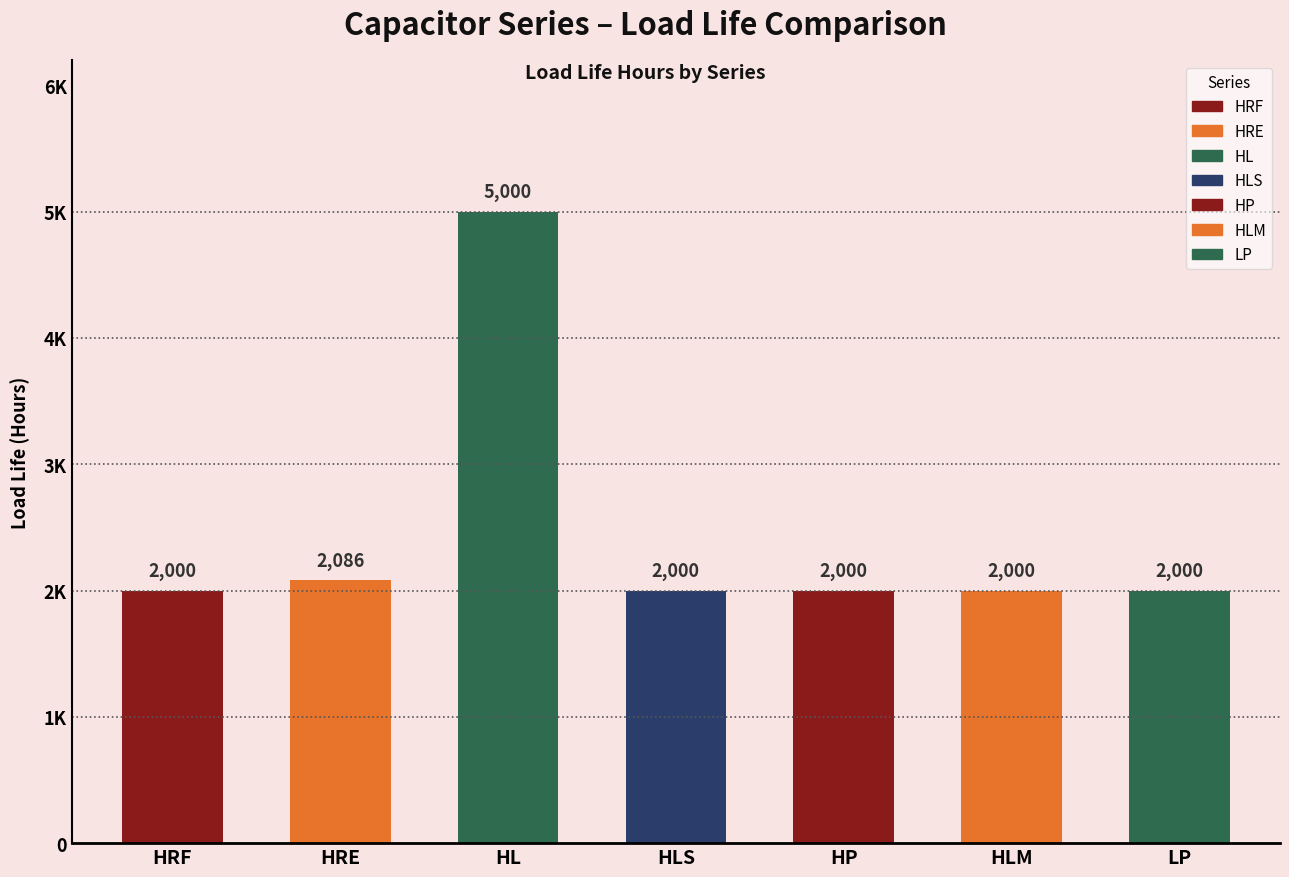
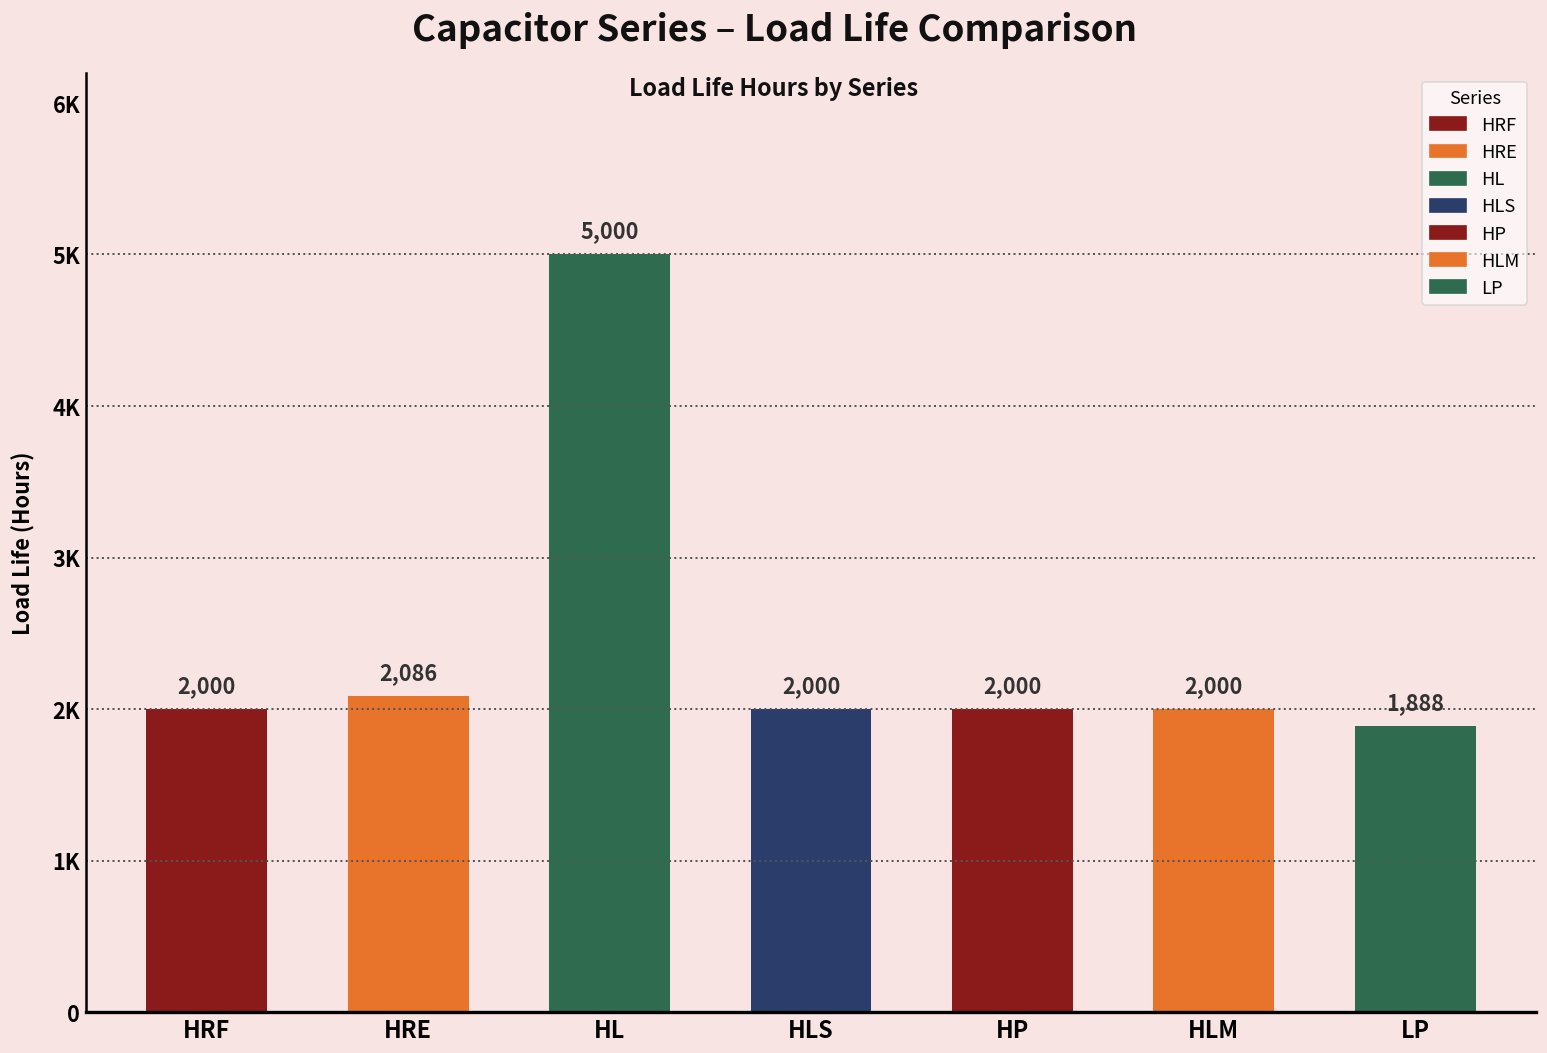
  {
    "HRF": "2,000",
    "HRE": "2,086",
    "HL": "5,000",
    "HLS": "2,000",
    "HP": "2,000",
    "HLM": "2,000",
-   "LP": "2,000"
+   "LP": "1,888"
  }
